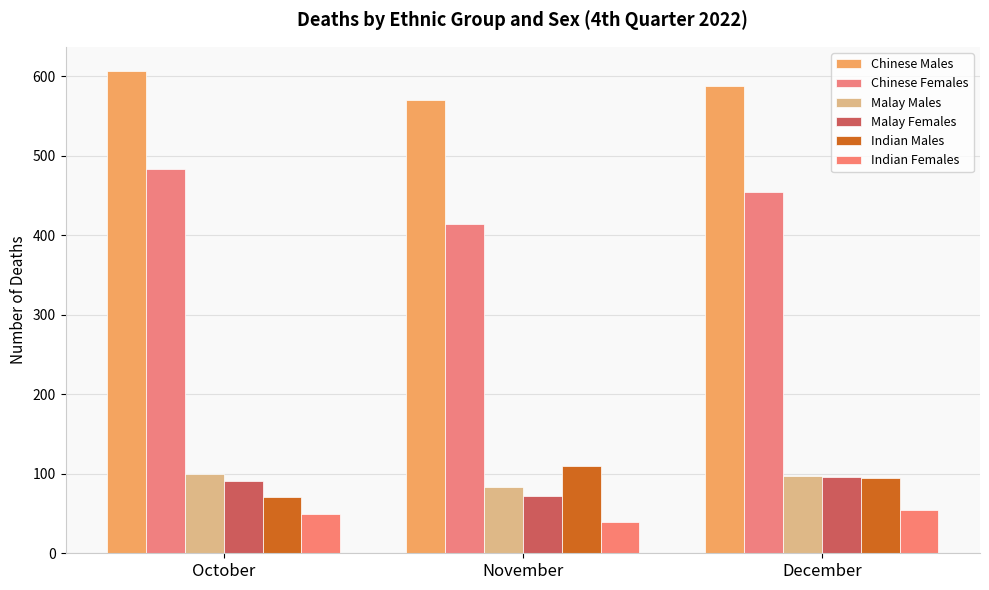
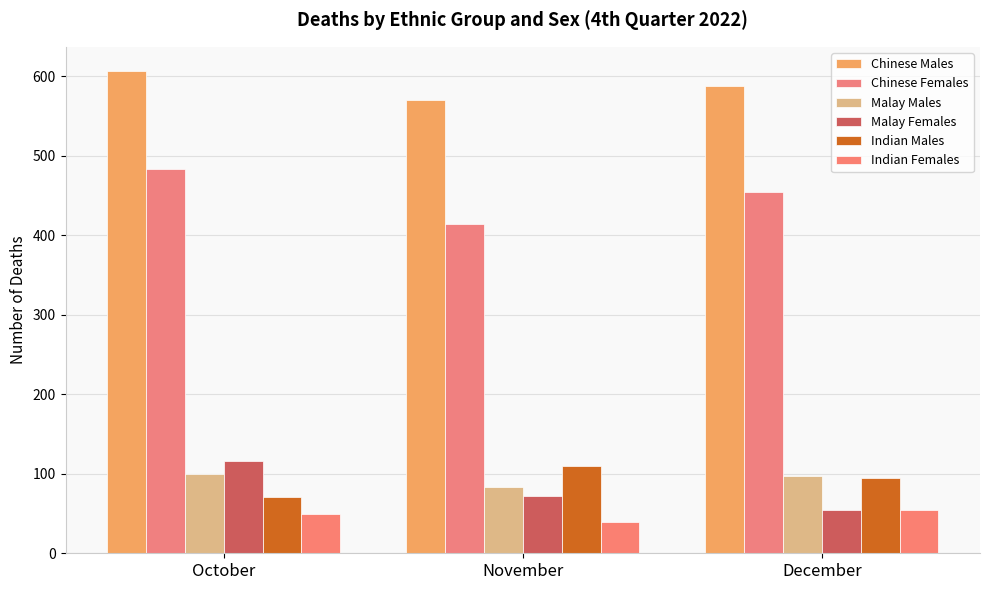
  {
    "Malay Females": {
-     "October": 90,
+     "October": 120,
      "November": 70,
-     "December": 100
+     "December": 60
    },
    "Indian Males": {
      "October": 70,
      "November": 110,
      "December": 100
    }
  }
